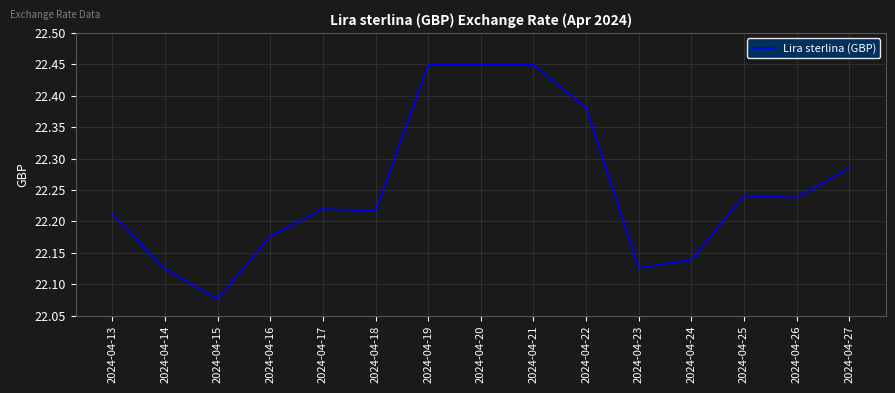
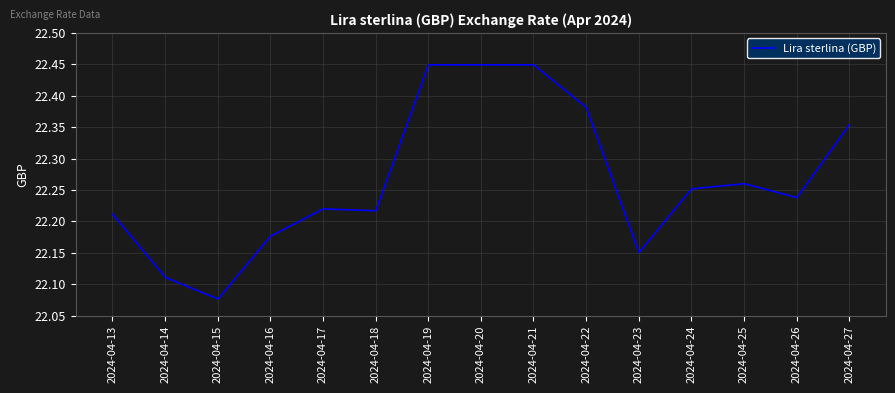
  {
    "2024-04-13": 22.21,
-   "2024-04-14": 22.12,
+   "2024-04-14": 22.11,
    "2024-04-15": 22.08,
    "2024-04-16": 22.18,
    "2024-04-17": 22.22,
    "2024-04-18": 22.22,
    "2024-04-19": 22.45,
    "2024-04-20": 22.45,
    "2024-04-21": 22.45,
    "2024-04-22": 22.38,
-   "2024-04-23": 22.13,
-   "2024-04-24": 22.14,
-   "2024-04-25": 22.24,
+   "2024-04-23": 22.15,
+   "2024-04-24": 22.25,
+   "2024-04-25": 22.26,
    "2024-04-26": 22.24,
-   "2024-04-27": 22.29
+   "2024-04-27": 22.35
  }
